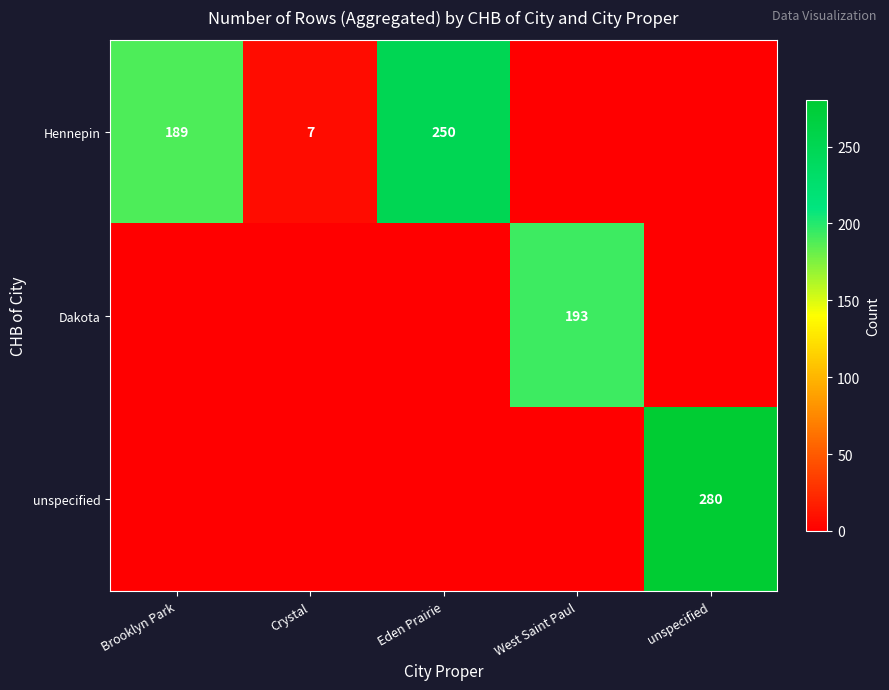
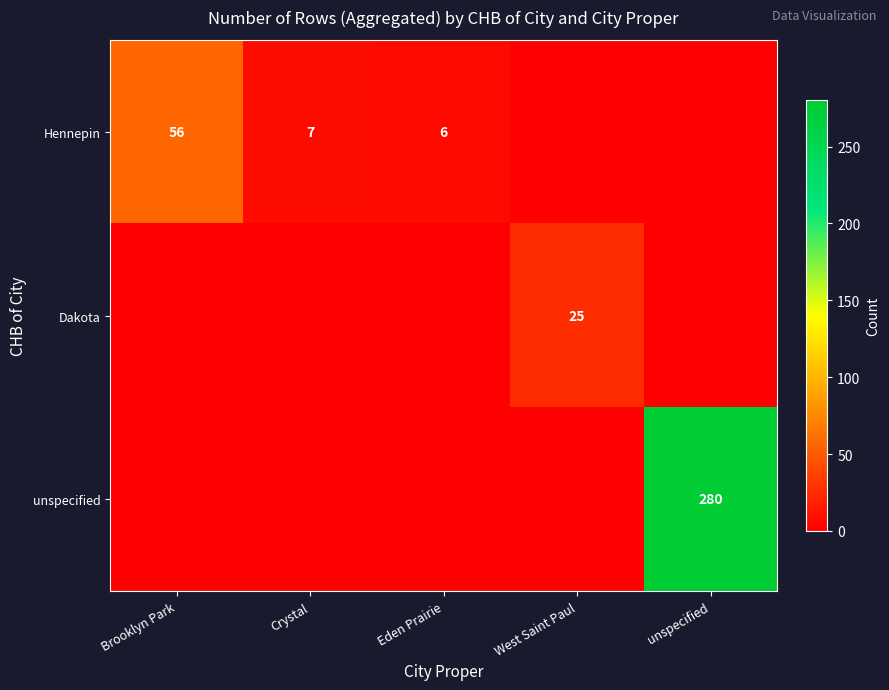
  {
    "Hennepin": {
-     "Brooklyn Park": 189,
+     "Brooklyn Park": 56,
      "Crystal": 7,
-     "Eden Prairie": 250
+     "Eden Prairie": 6
    },
    "Dakota": {
-     "West Saint Paul": 193
+     "West Saint Paul": 25
    },
    "unspecified": {
      "unspecified": 280
    }
  }
